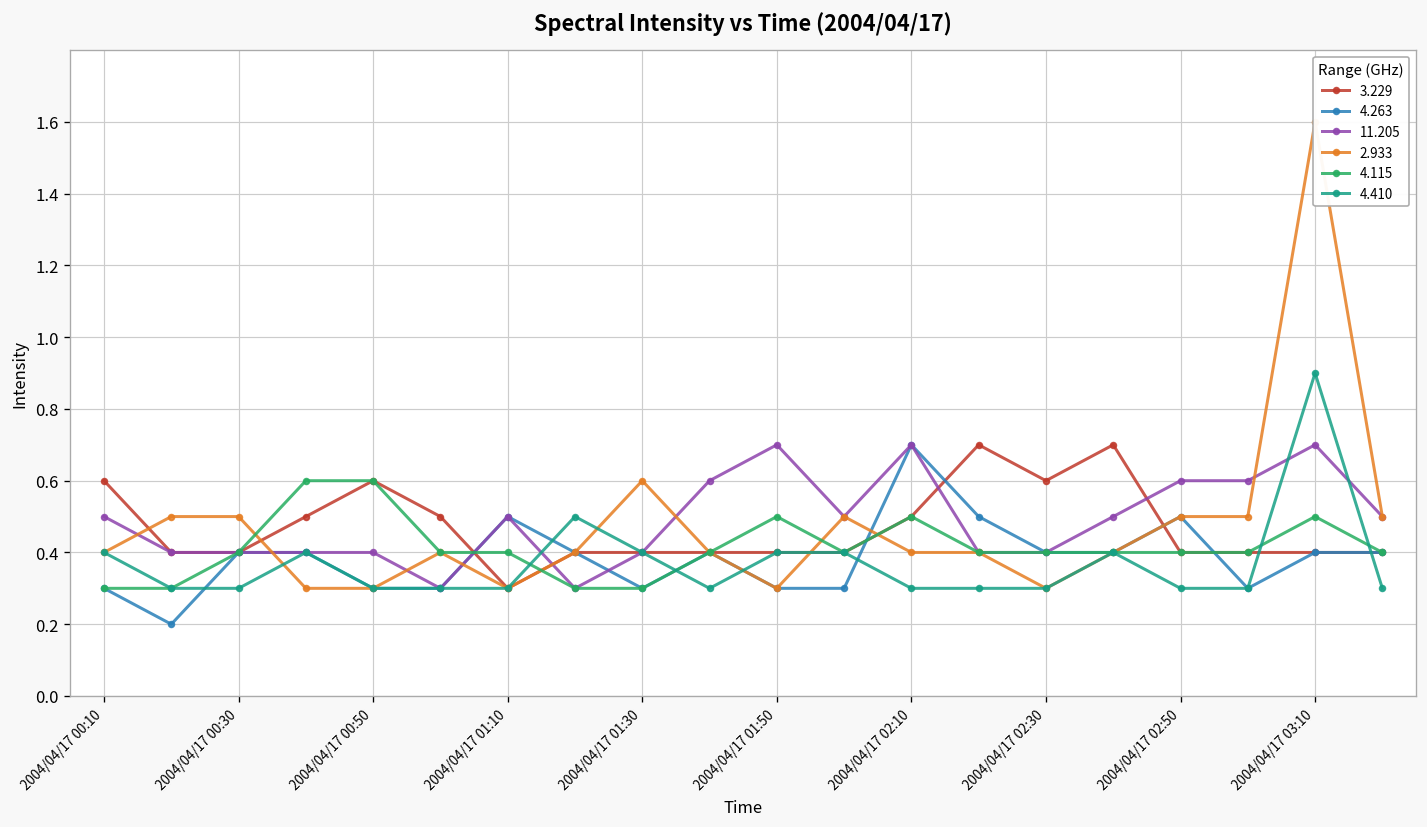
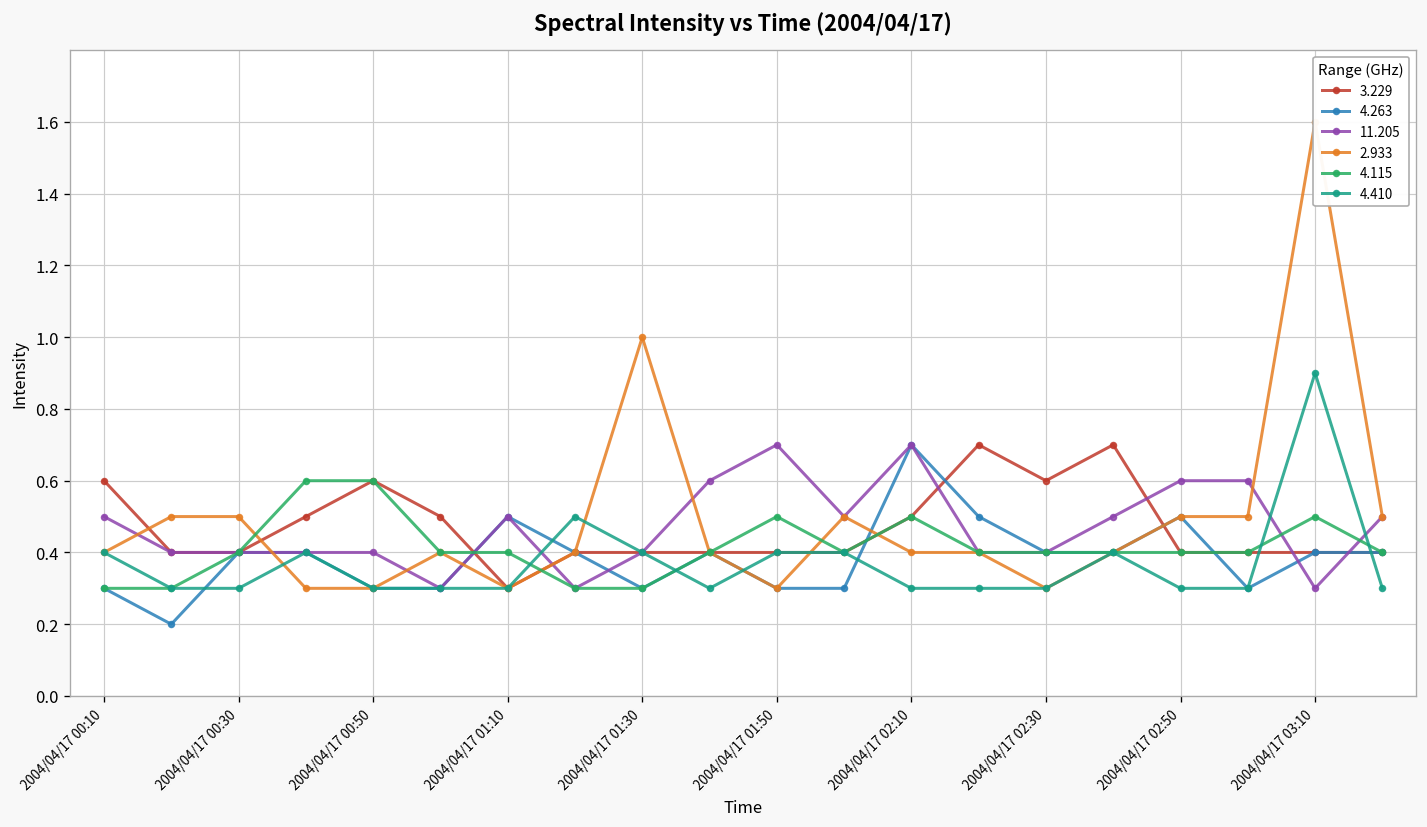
  {
    "3.229": {
      "2004/04/17 00:10": 0.6,
      "2004/04/17 02:30": 0.6
    },
    "11.205": {
      "2004/04/17 00:10": 0.5,
      "2004/04/17 00:50": 0.4,
      "2004/04/17 01:50": 0.7,
      "2004/04/17 02:50": 0.6,
-     "2004/04/17 03:10": 0.7
+     "2004/04/17 03:10": 0.3
    },
    "2.933": {
      "2004/04/17 00:30": 0.5,
-     "2004/04/17 01:30": 0.6,
+     "2004/04/17 01:30": 1.0,
      "2004/04/17 02:10": 0.4
    }
  }
